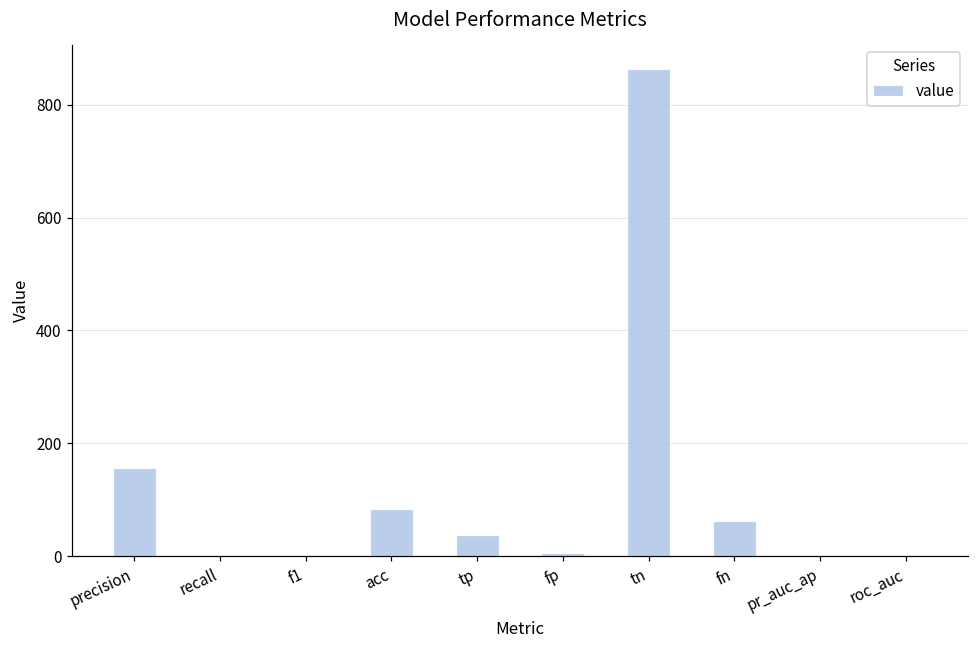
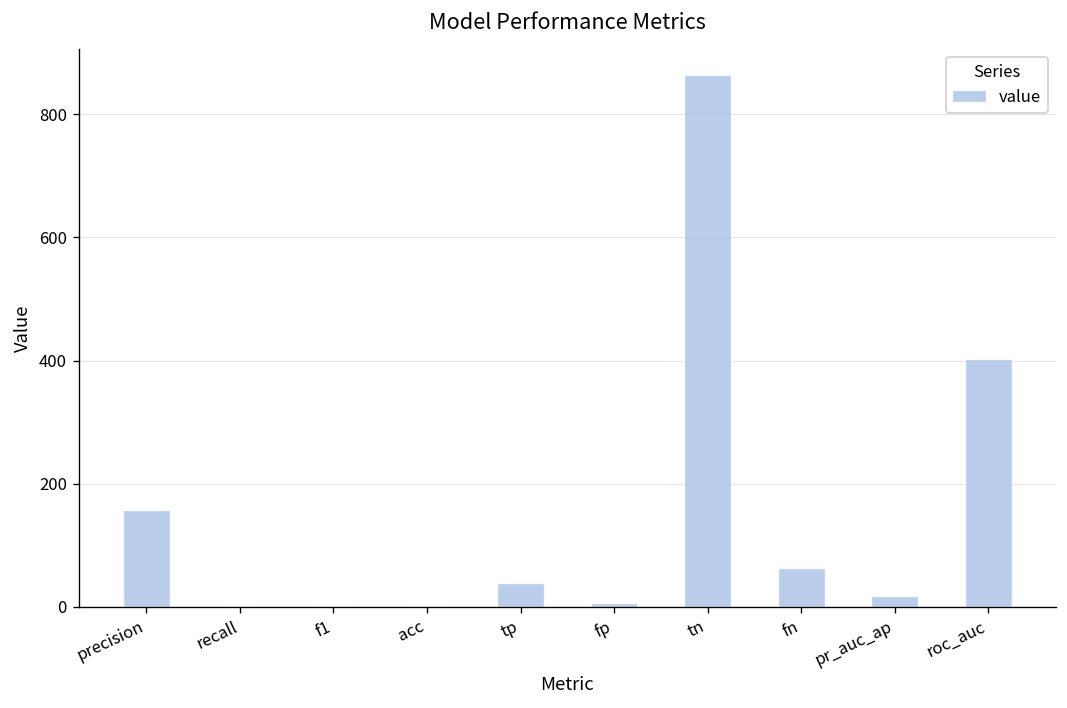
  {
    "precision": 160,
-   "acc": 80,
+   "acc": 0,
    "tp": 40,
    "fp": 10,
    "tn": 860,
    "fn": 60,
-   "pr_auc_ap": 0,
-   "roc_auc": 0
+   "pr_auc_ap": 20,
+   "roc_auc": 400
  }
